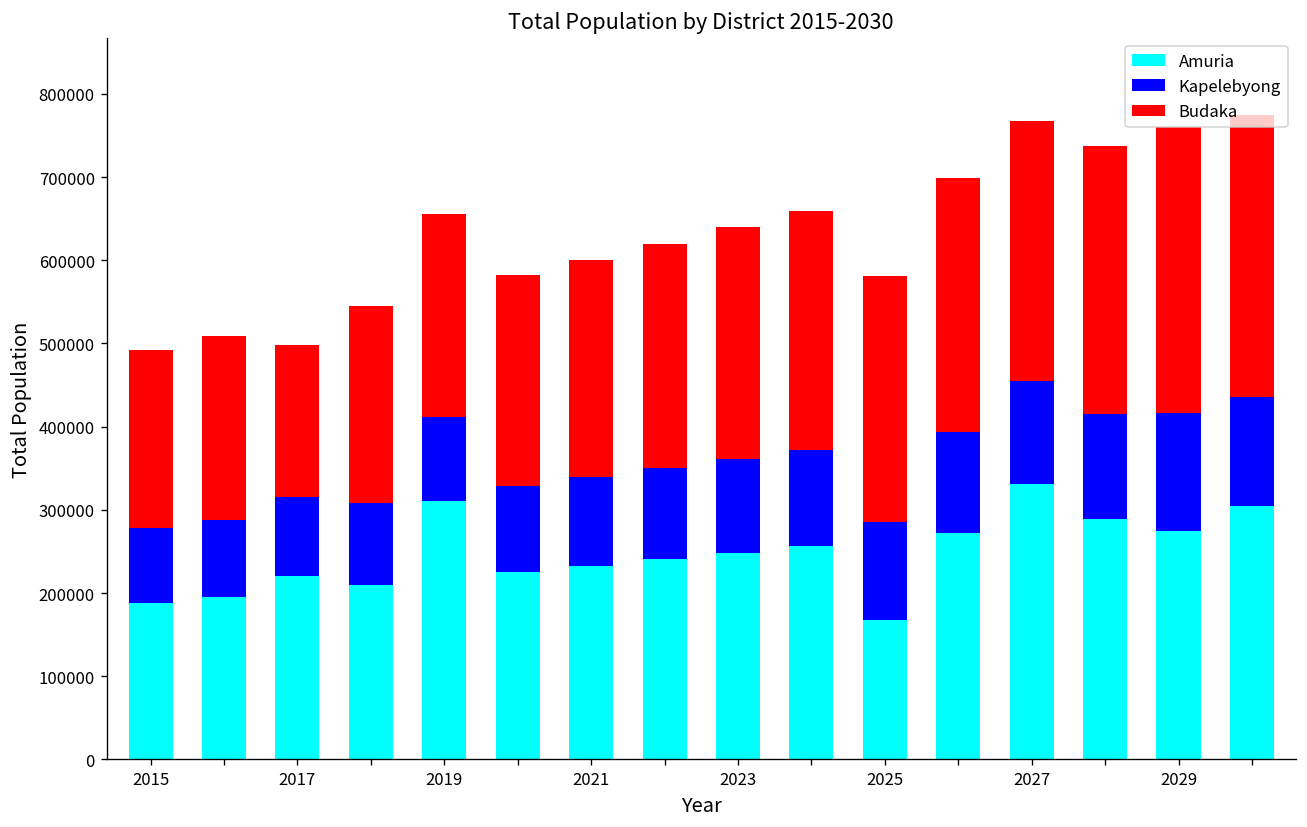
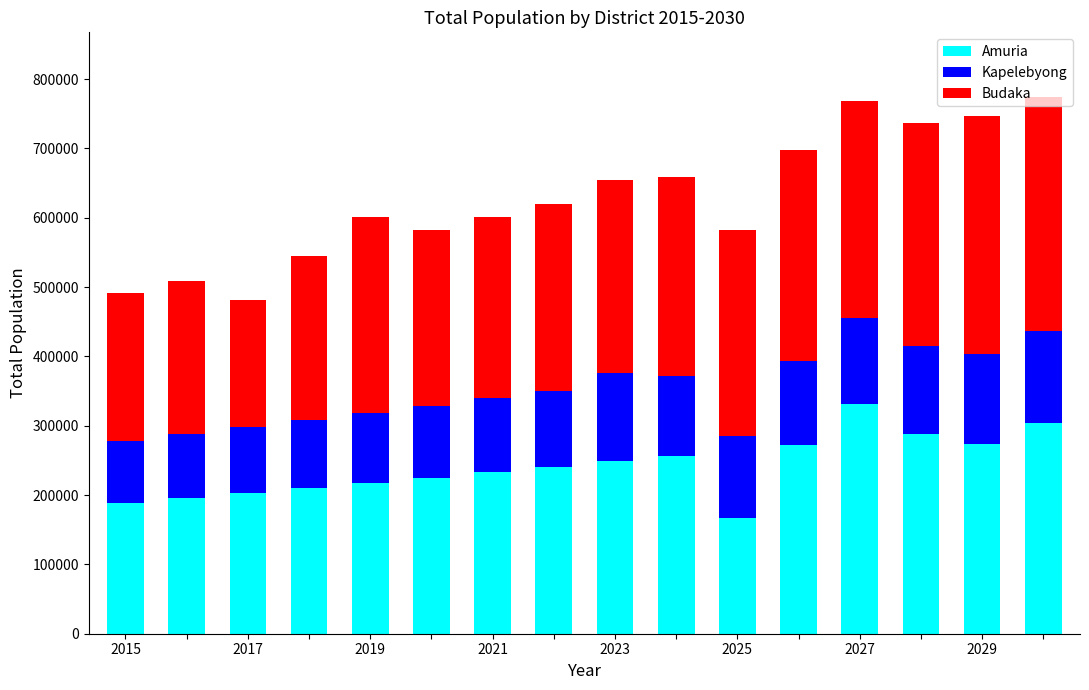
  {
    "Amuria": {
      "2015": 190000,
-     "2017": 220000,
-     "2019": 310000,
+     "2017": 200000,
+     "2019": 220000,
      "2021": 230000,
      "2023": 250000,
      "2025": 170000,
      "2027": 330000,
      "2029": 270000
    },
    "Kapelebyong": {
      "2015": 90000,
      "2017": 100000,
      "2019": 100000,
      "2021": 110000,
-     "2023": 110000,
+     "2023": 130000,
      "2025": 120000,
      "2027": 120000,
-     "2029": 140000
+     "2029": 130000
    },
    "Budaka": {
      "2015": 210000,
      "2017": 180000,
-     "2019": 240000,
+     "2019": 280000,
      "2021": 260000,
      "2023": 280000,
      "2025": 300000,
      "2027": 310000,
      "2029": 340000
    }
  }
